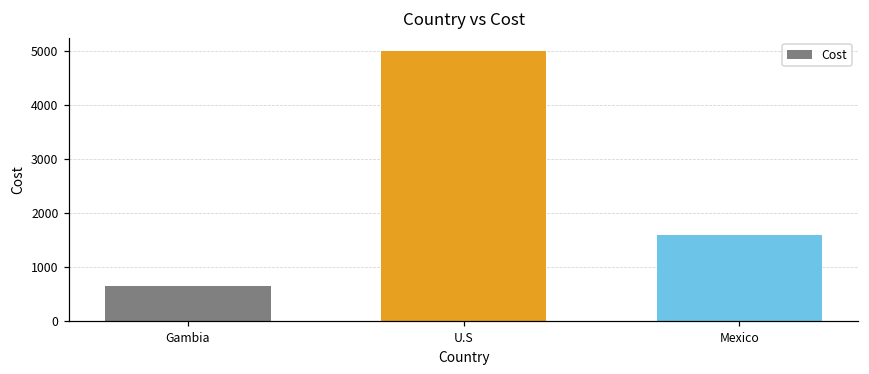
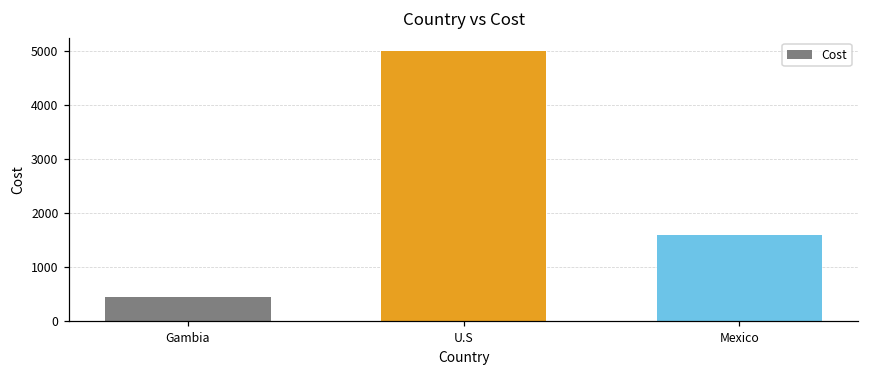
  {
-   "Gambia": 600,
+   "Gambia": 400,
    "U.S": 5000,
    "Mexico": 1600
  }
